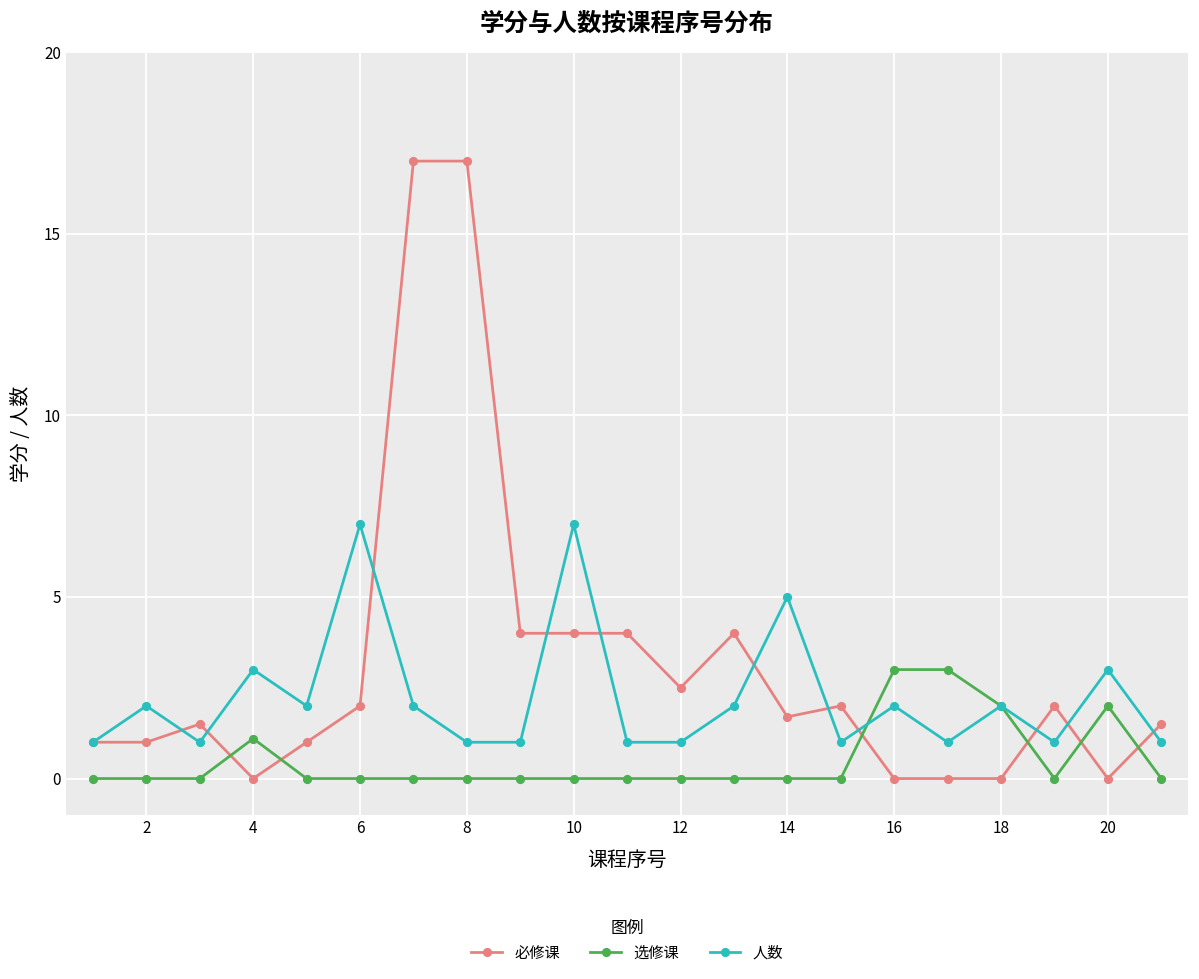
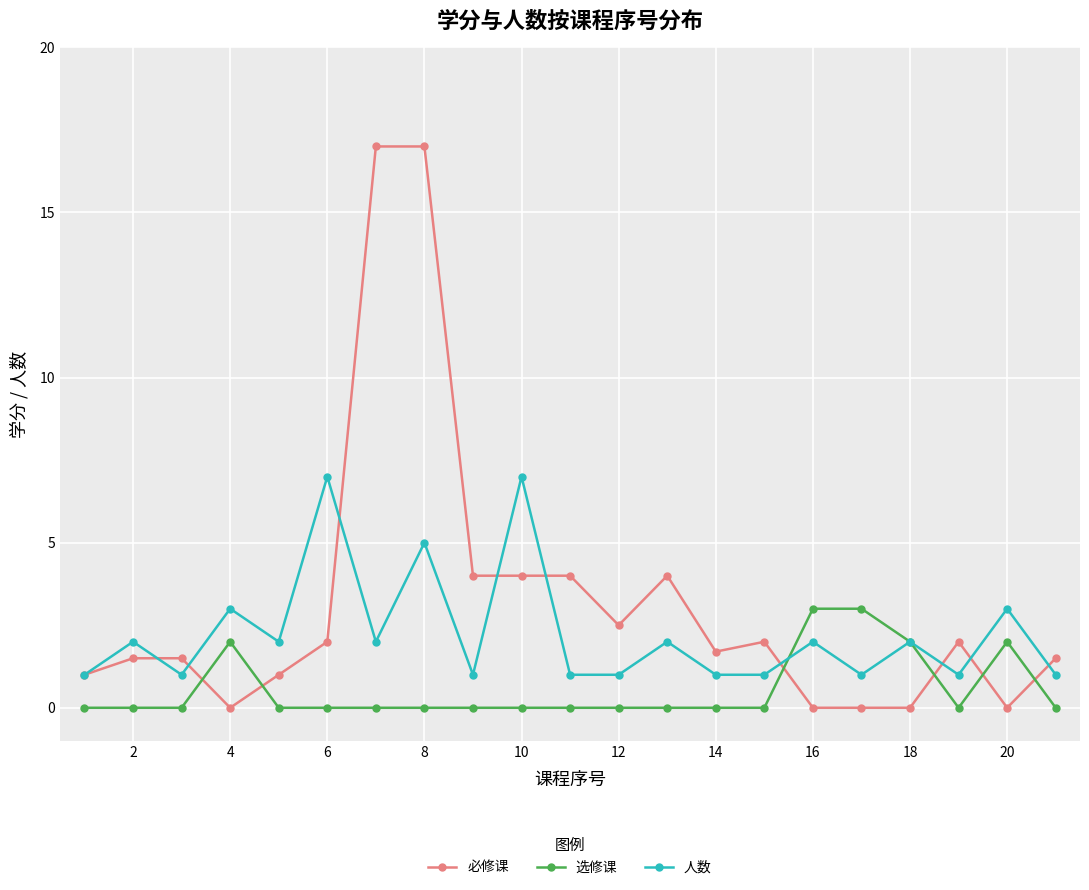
  {
    "必修课": {
-     "2": 1.0,
+     "2": 1.5,
      "4": 0.0,
      "6": 2.0,
      "8": 17.0,
      "10": 4.0,
      "12": 2.5,
      "14": 1.7,
      "16": 0.0,
      "18": 0.0,
      "20": 0.0
    },
    "选修课": {
      "2": 0.0,
-     "4": 1.1,
+     "4": 2.0,
      "6": 0.0,
      "8": 0.0,
      "10": 0.0,
      "12": 0.0,
      "14": 0.0,
      "16": 3.0,
      "20": 2.0
    },
    "人数": {
      "2": 2,
      "4": 3,
      "6": 7,
-     "8": 1,
+     "8": 5,
      "10": 7,
      "12": 1,
-     "14": 5,
+     "14": 1,
      "16": 2,
      "20": 3
    }
  }
